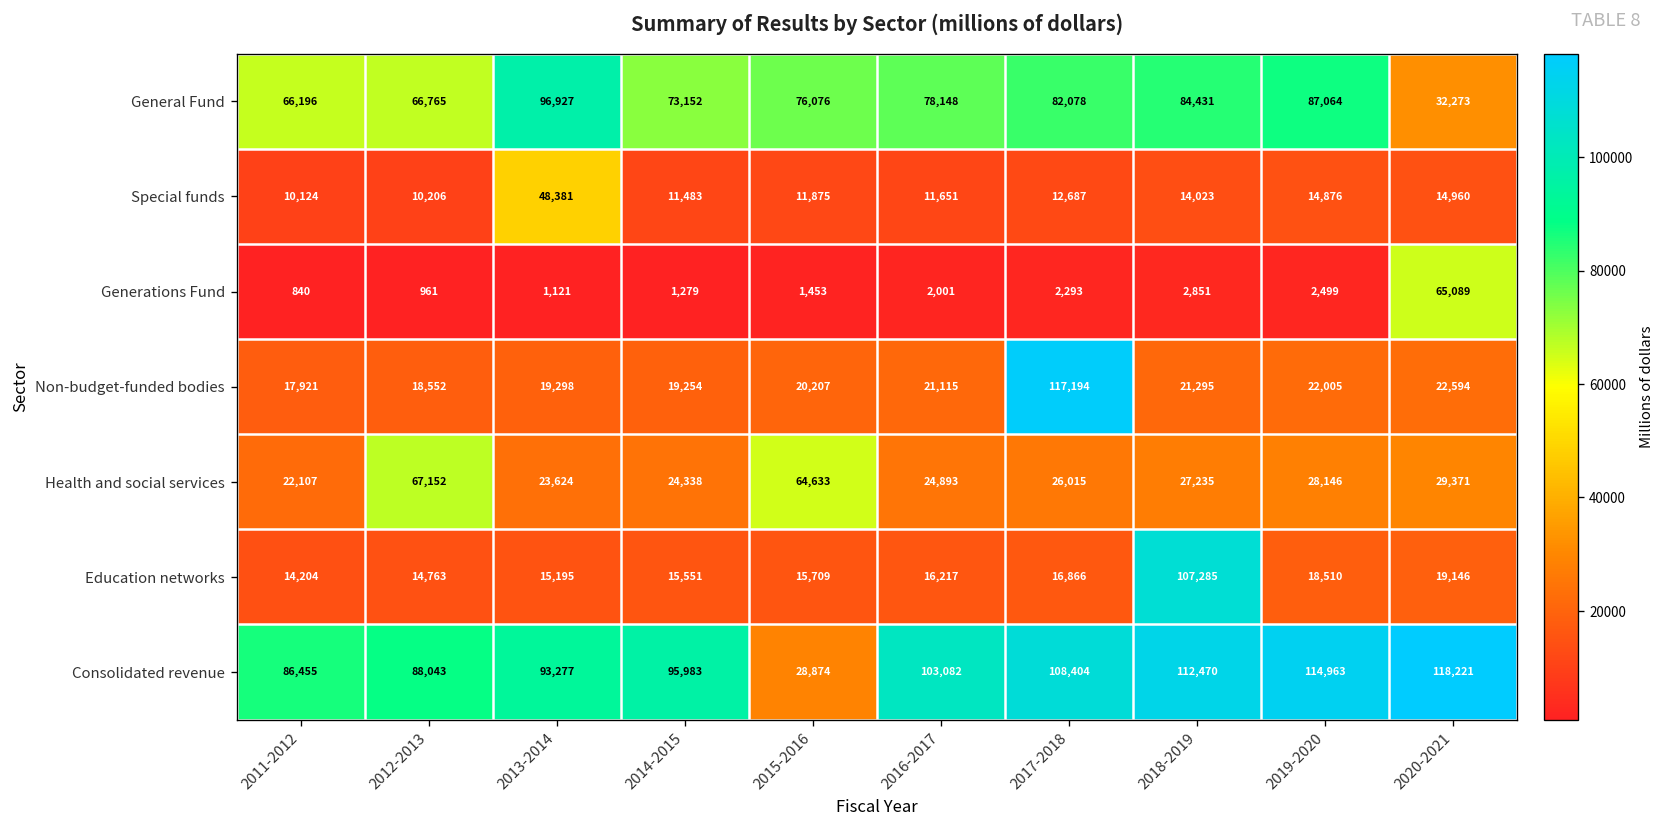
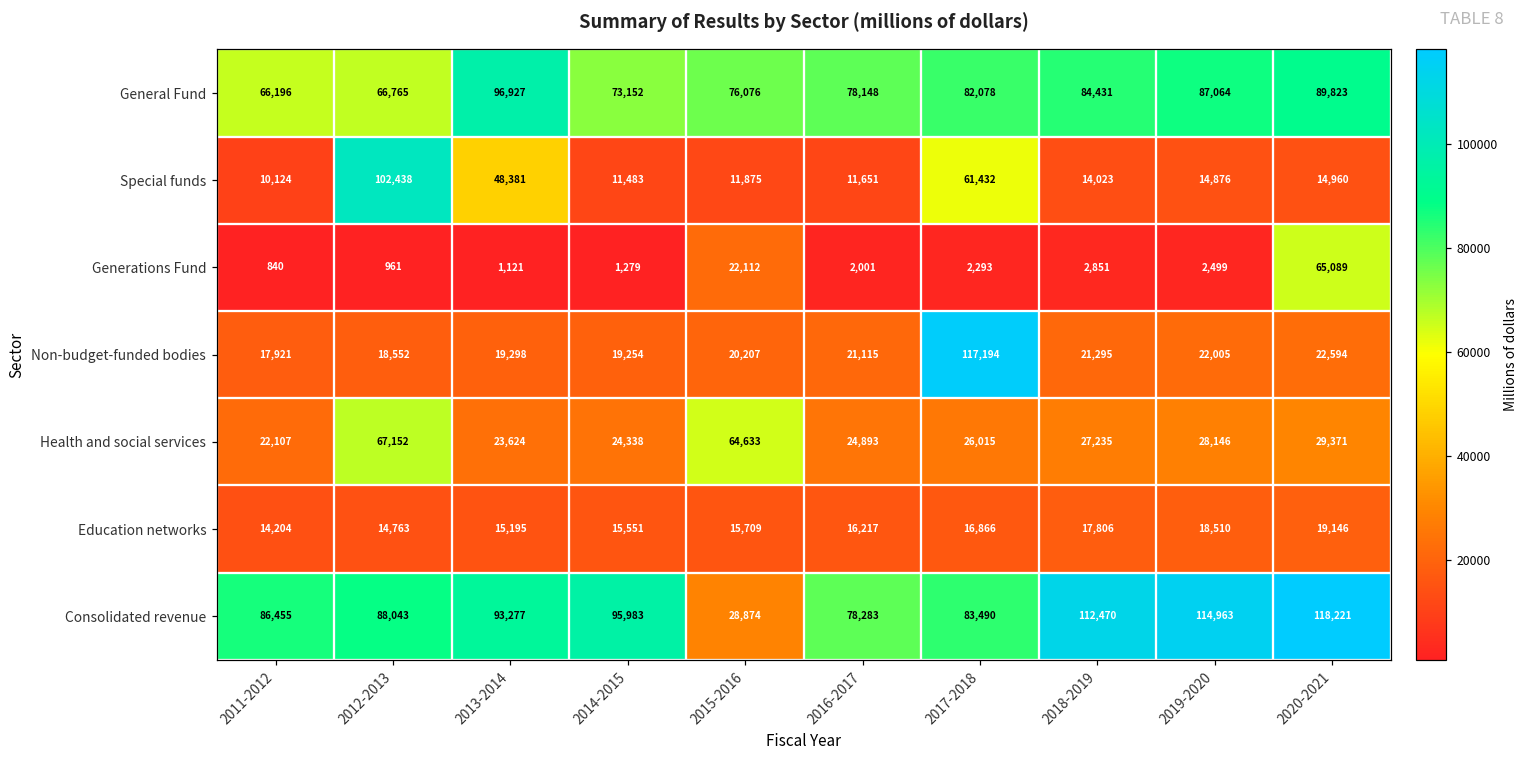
  {
    "General Fund": {
      "2011-2012": "66,196",
      "2012-2013": "66,765",
      "2013-2014": "96,927",
      "2014-2015": "73,152",
      "2015-2016": "76,076",
      "2016-2017": "78,148",
      "2017-2018": "82,078",
      "2018-2019": "84,431",
      "2019-2020": "87,064",
-     "2020-2021": "32,273"
+     "2020-2021": "89,823"
    },
    "Special funds": {
      "2011-2012": "10,124",
-     "2012-2013": "10,206",
+     "2012-2013": "102,438",
      "2013-2014": "48,381",
      "2014-2015": "11,483",
      "2015-2016": "11,875",
      "2016-2017": "11,651",
-     "2017-2018": "12,687",
+     "2017-2018": "61,432",
      "2018-2019": "14,023",
      "2019-2020": "14,876",
      "2020-2021": "14,960"
    },
    "Generations Fund": {
      "2011-2012": "840",
      "2012-2013": "961",
      "2013-2014": "1,121",
      "2014-2015": "1,279",
-     "2015-2016": "1,453",
+     "2015-2016": "22,112",
      "2016-2017": "2,001",
      "2017-2018": "2,293",
      "2018-2019": "2,851",
      "2019-2020": "2,499",
      "2020-2021": "65,089"
    },
    "Non-budget-funded bodies": {
      "2011-2012": "17,921",
      "2012-2013": "18,552",
      "2013-2014": "19,298",
      "2014-2015": "19,254",
      "2015-2016": "20,207",
      "2016-2017": "21,115",
      "2017-2018": "117,194",
      "2018-2019": "21,295",
      "2019-2020": "22,005",
      "2020-2021": "22,594"
    },
    "Health and social services": {
      "2011-2012": "22,107",
      "2012-2013": "67,152",
      "2013-2014": "23,624",
      "2014-2015": "24,338",
      "2015-2016": "64,633",
      "2016-2017": "24,893",
      "2017-2018": "26,015",
      "2018-2019": "27,235",
      "2019-2020": "28,146",
      "2020-2021": "29,371"
    },
    "Education networks": {
      "2011-2012": "14,204",
      "2012-2013": "14,763",
      "2013-2014": "15,195",
      "2014-2015": "15,551",
      "2015-2016": "15,709",
      "2016-2017": "16,217",
      "2017-2018": "16,866",
-     "2018-2019": "107,285",
+     "2018-2019": "17,806",
      "2019-2020": "18,510",
      "2020-2021": "19,146"
    },
    "Consolidated revenue": {
      "2011-2012": "86,455",
      "2012-2013": "88,043",
      "2013-2014": "93,277",
      "2014-2015": "95,983",
      "2015-2016": "28,874",
-     "2016-2017": "103,082",
-     "2017-2018": "108,404",
+     "2016-2017": "78,283",
+     "2017-2018": "83,490",
      "2018-2019": "112,470",
      "2019-2020": "114,963",
      "2020-2021": "118,221"
    }
  }
